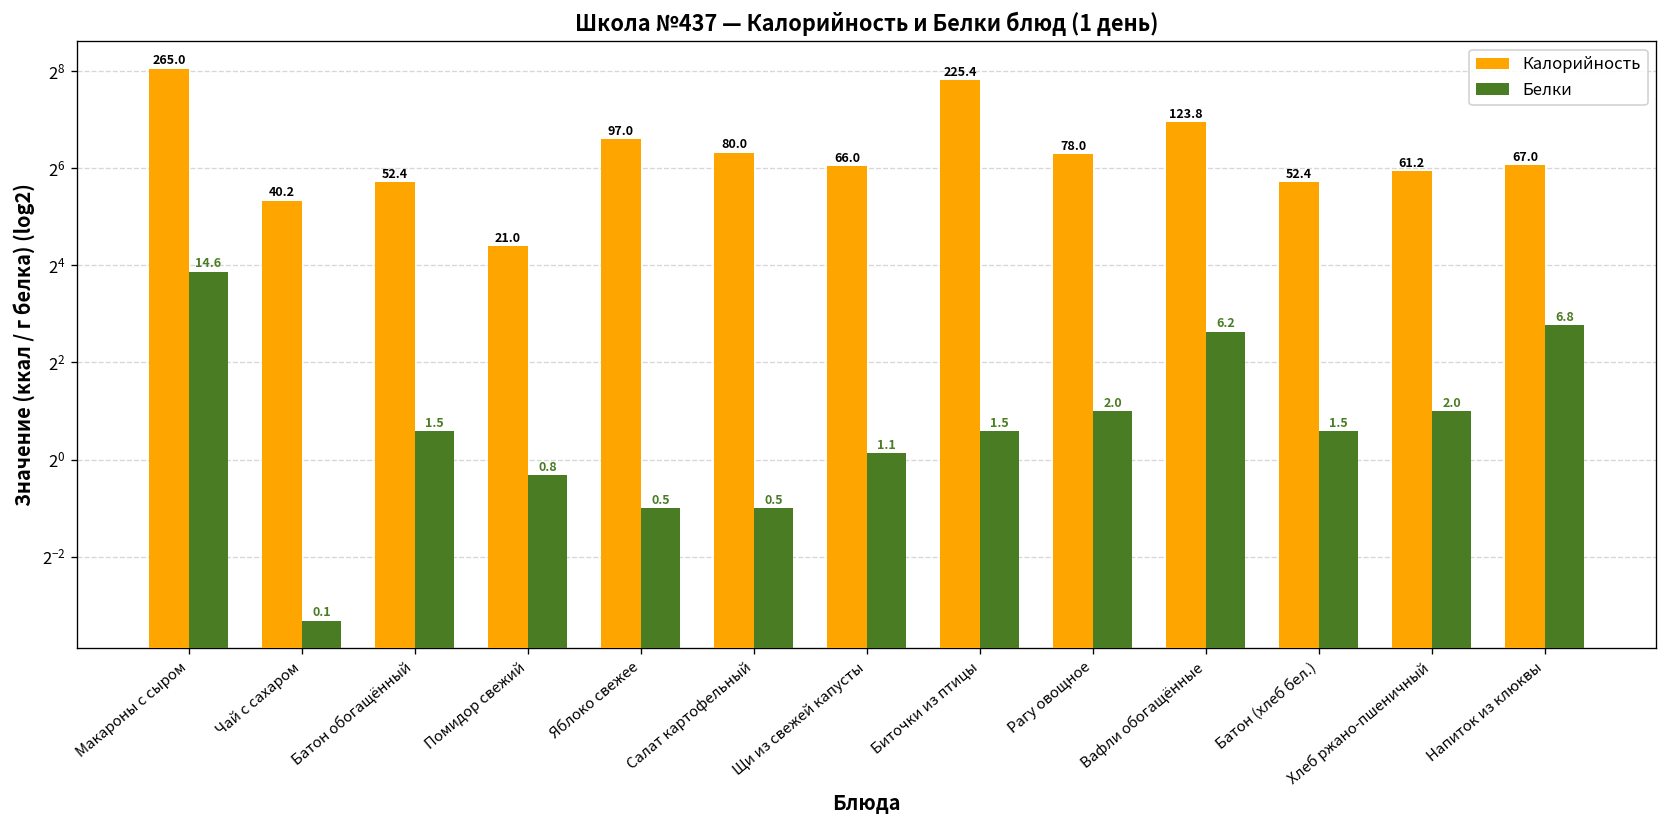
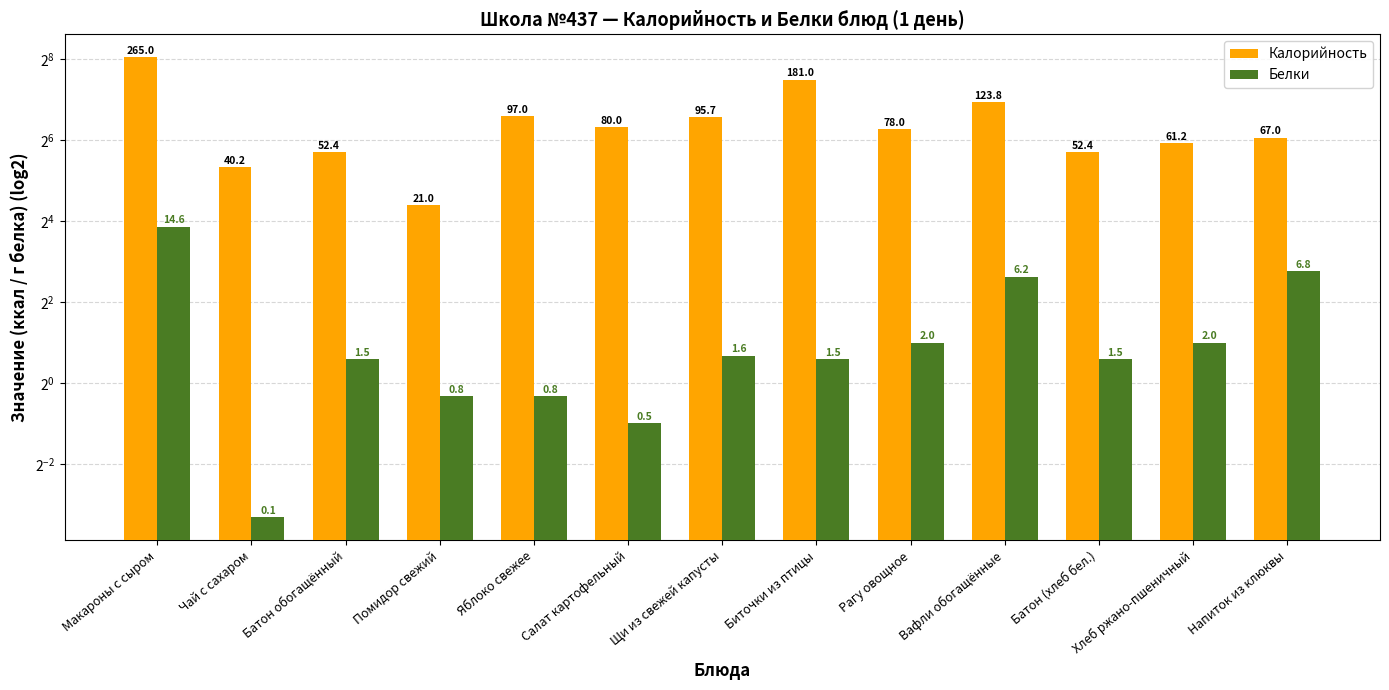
  {
    "Калорийность": {
      "Макароны с сыром": 265.0,
      "Чай с сахаром": 40.2,
      "Батон обогащённый": 52.4,
      "Помидор свежий": 21.0,
      "Яблоко свежее": 97.0,
      "Салат картофельный": 80.0,
-     "Щи из свежей капусты": 66.0,
-     "Биточки из птицы": 225.4,
+     "Щи из свежей капусты": 95.7,
+     "Биточки из птицы": 181.0,
      "Рагу овощное": 78.0,
      "Вафли обогащённые": 123.8,
      "Батон (хлеб бел.)": 52.4,
      "Хлеб ржано-пшеничный": 61.2,
      "Напиток из клюквы": 67.0
    },
    "Белки": {
      "Макароны с сыром": 14.6,
      "Чай с сахаром": 0.1,
      "Батон обогащённый": 1.5,
      "Помидор свежий": 0.8,
-     "Яблоко свежее": 0.5,
+     "Яблоко свежее": 0.8,
      "Салат картофельный": 0.5,
-     "Щи из свежей капусты": 1.1,
+     "Щи из свежей капусты": 1.6,
      "Биточки из птицы": 1.5,
      "Рагу овощное": 2.0,
      "Вафли обогащённые": 6.2,
      "Батон (хлеб бел.)": 1.5,
      "Хлеб ржано-пшеничный": 2.0,
      "Напиток из клюквы": 6.8
    }
  }
